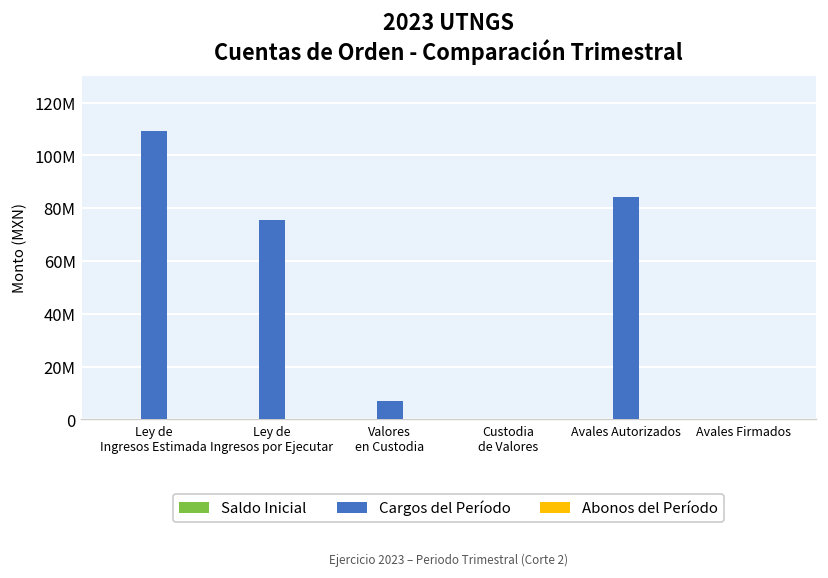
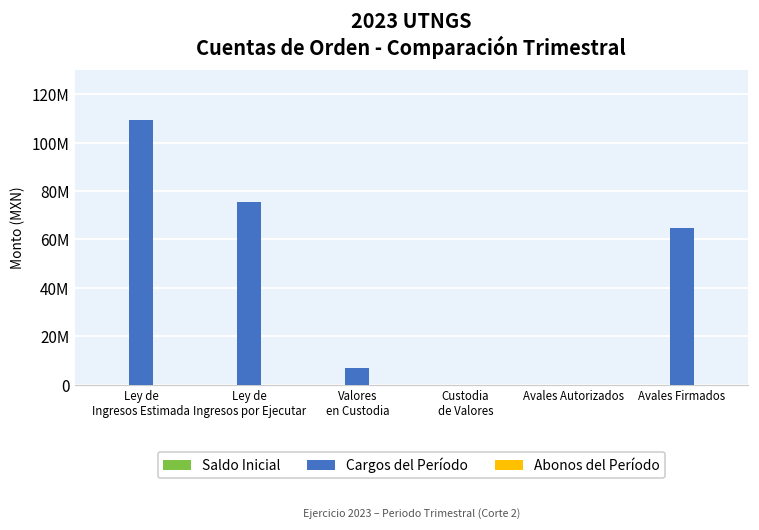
  {
    "Saldo Inicial": {
      "Ley de Ingresos Estimada": 0,
      "Ley de Ingresos por Ejecutar": 0,
      "Valores en Custodia": 0,
      "Custodia de Valores": 0,
      "Avales Autorizados": 0,
      "Avales Firmados": 0
    },
    "Cargos del Período": {
      "Ley de Ingresos Estimada": 109000000,
      "Ley de Ingresos por Ejecutar": 76000000,
      "Valores en Custodia": 7000000,
      "Custodia de Valores": 0,
-     "Avales Autorizados": 84000000,
-     "Avales Firmados": 0
+     "Avales Autorizados": 0,
+     "Avales Firmados": 65000000
    },
    "Abonos del Período": {
      "Ley de Ingresos Estimada": 0,
      "Ley de Ingresos por Ejecutar": 0,
      "Valores en Custodia": 0,
      "Custodia de Valores": 0,
      "Avales Autorizados": 0,
      "Avales Firmados": 0
    }
  }
